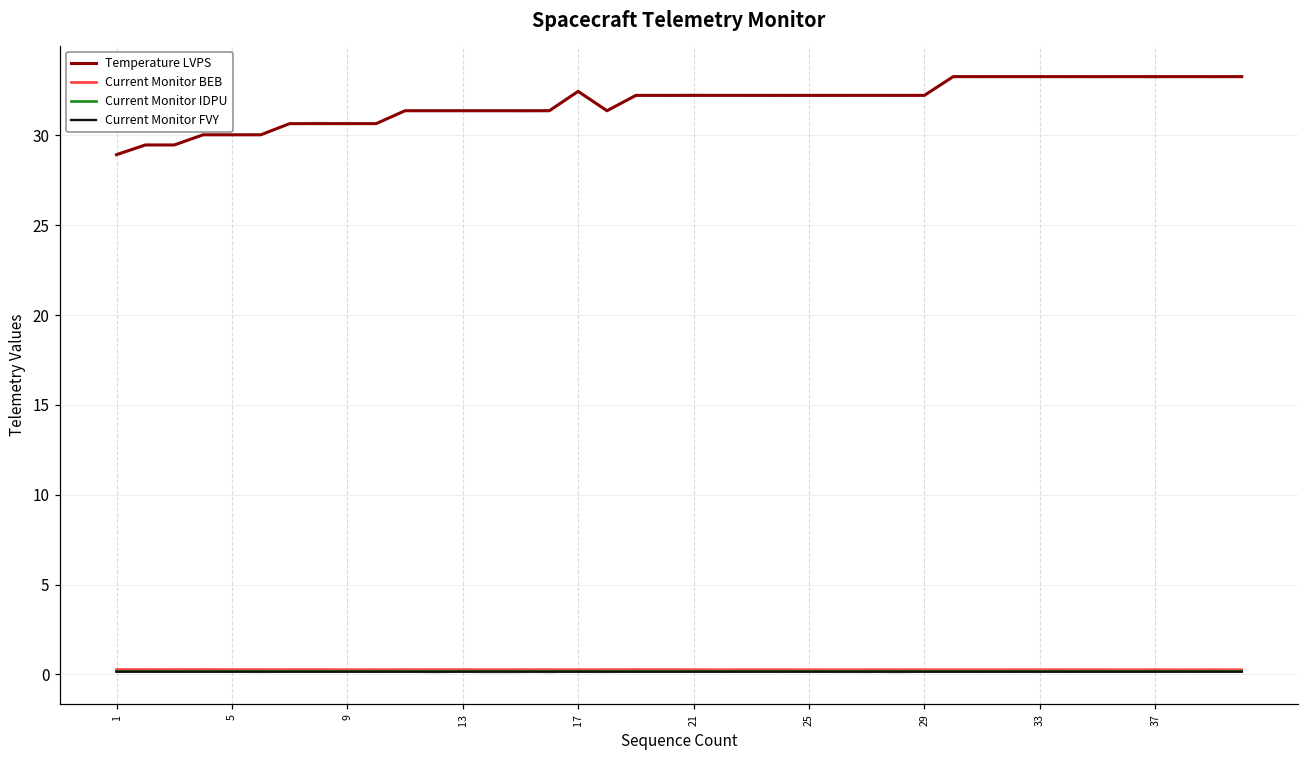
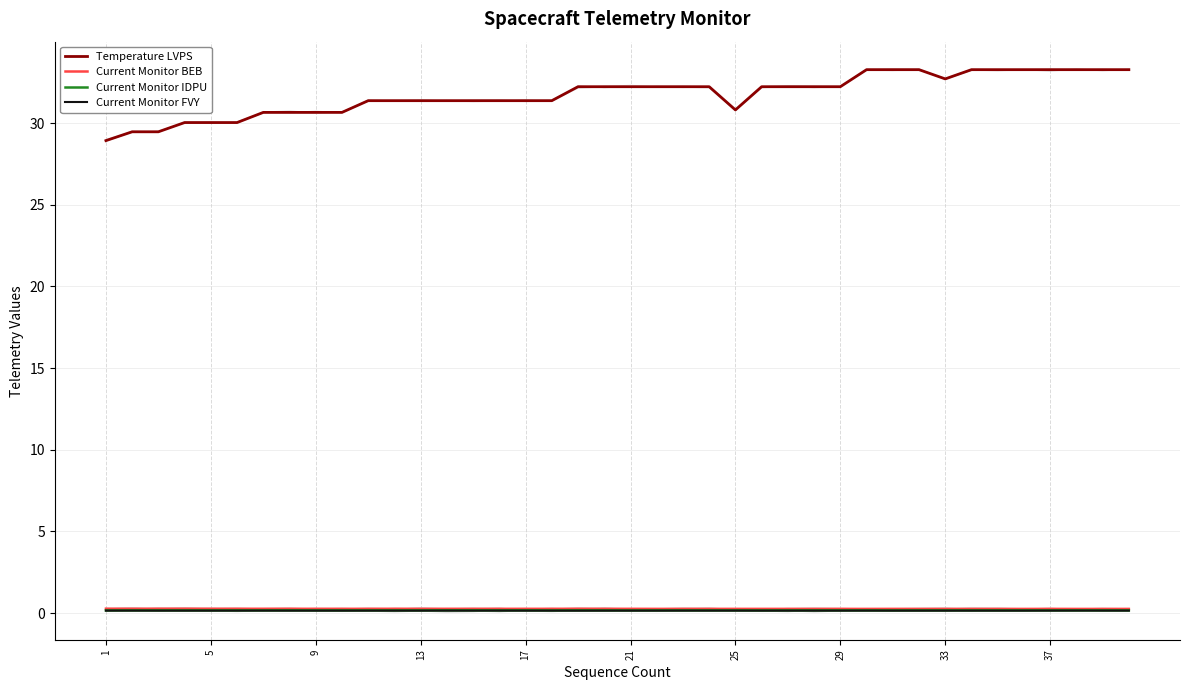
  {
    "Temperature LVPS": {
-     "17": 32.4,
-     "25": 32.2,
-     "33": 33.3
+     "17": 31.4,
+     "25": 30.8,
+     "33": 32.7
    }
  }
